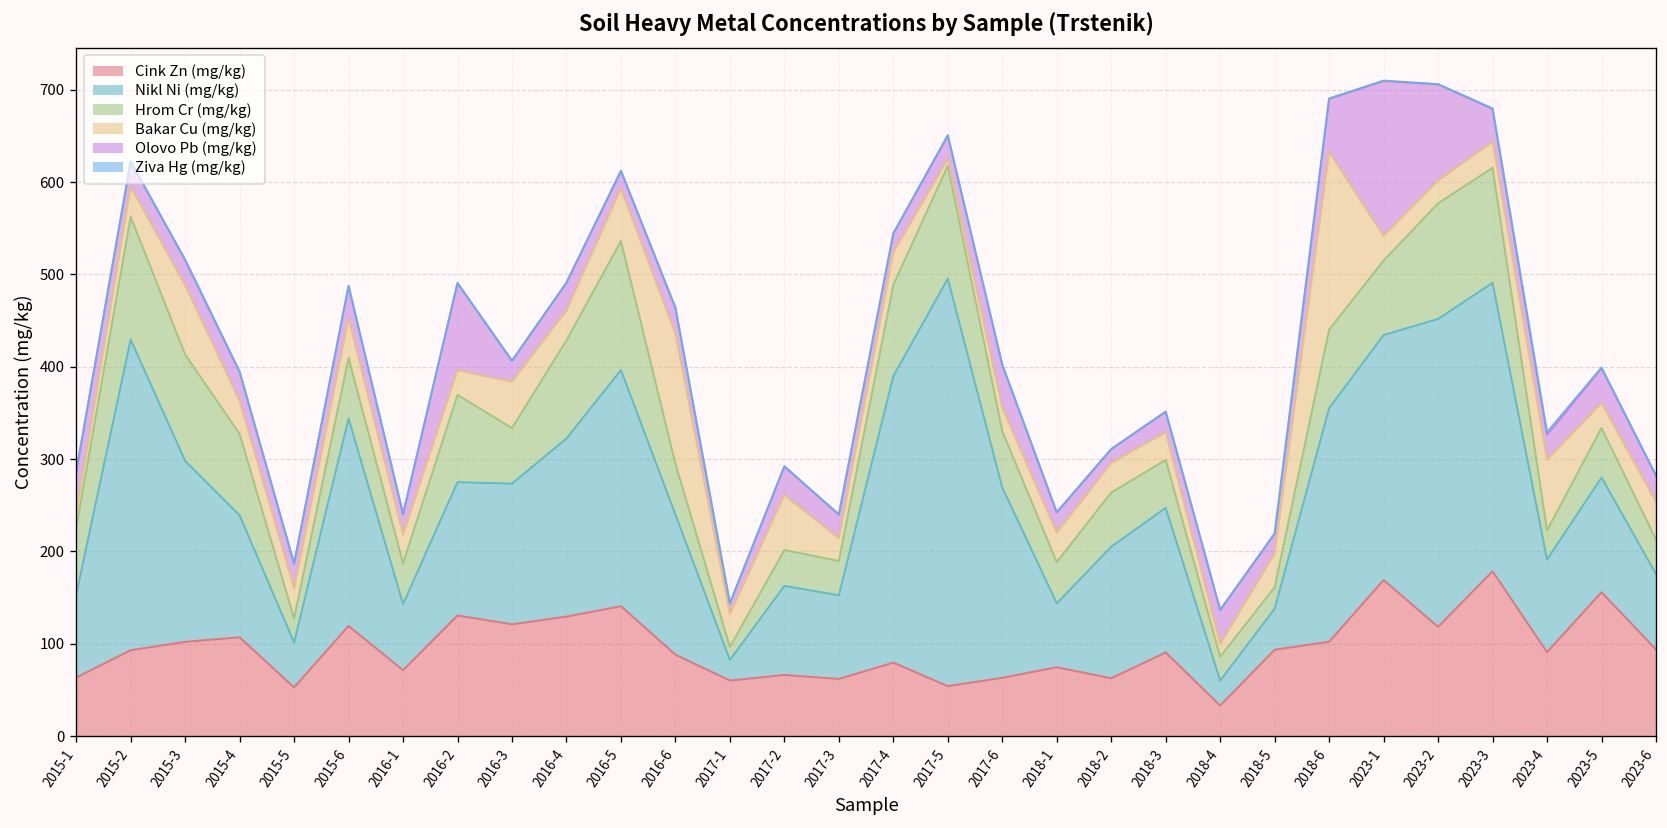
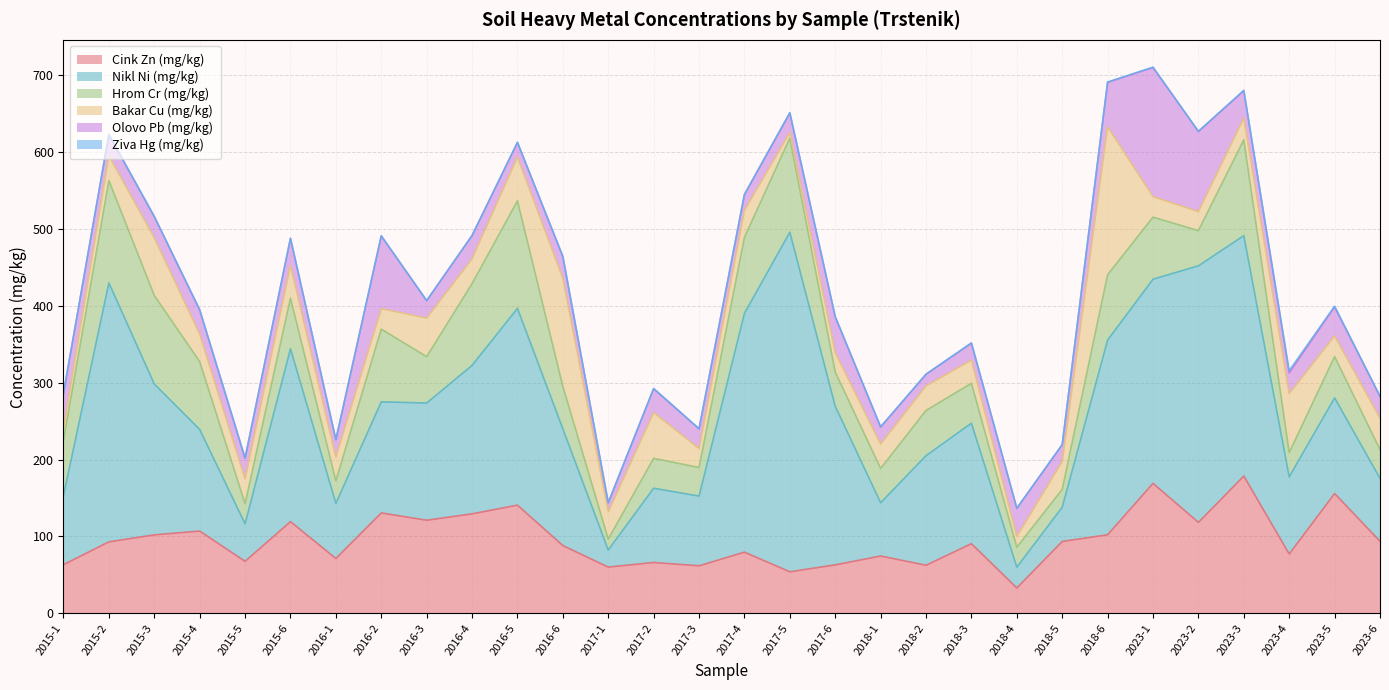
  {
    "Cink Zn (mg/kg)": {
      "2015-1": 60,
      "2015-2": 90,
      "2015-3": 100,
      "2015-4": 110,
-     "2015-5": 50,
+     "2015-5": 70,
      "2015-6": 120,
      "2016-1": 70,
      "2016-2": 130,
      "2016-3": 120,
      "2016-4": 130,
      "2016-5": 140,
      "2016-6": 90,
      "2017-1": 60,
      "2017-2": 70,
      "2017-3": 60,
      "2017-4": 80,
      "2017-5": 50,
      "2017-6": 60,
      "2018-1": 70,
      "2018-2": 60,
      "2018-3": 90,
      "2018-4": 30,
      "2018-5": 90,
      "2018-6": 100,
      "2023-1": 170,
      "2023-2": 120,
      "2023-3": 180,
-     "2023-4": 90,
+     "2023-4": 80,
      "2023-5": 160,
      "2023-6": 90
    },
    "Hrom Cr (mg/kg)": {
      "2015-1": 70,
      "2015-2": 130,
      "2015-3": 120,
      "2015-4": 90,
      "2015-5": 30,
      "2015-6": 70,
-     "2016-1": 40,
+     "2016-1": 30,
      "2016-2": 90,
      "2016-3": 60,
      "2016-4": 110,
      "2016-5": 140,
      "2016-6": 60,
      "2017-1": 10,
      "2017-2": 40,
      "2017-3": 40,
      "2017-4": 100,
      "2017-5": 120,
-     "2017-6": 60,
+     "2017-6": 40,
      "2018-1": 40,
      "2018-2": 60,
      "2018-3": 50,
      "2018-4": 30,
      "2018-5": 20,
      "2018-6": 80,
      "2023-1": 80,
-     "2023-2": 130,
+     "2023-2": 50,
      "2023-3": 120,
      "2023-4": 30,
      "2023-5": 50,
      "2023-6": 40
    },
    "Bakar Cu (mg/kg)": {
      "2015-1": 10,
      "2015-3": 70,
      "2015-4": 40,
      "2015-5": 30,
      "2015-6": 40,
      "2016-1": 30,
      "2016-2": 30,
      "2016-3": 50,
      "2016-4": 30,
      "2016-5": 60,
      "2016-6": 140,
      "2017-1": 40,
      "2017-2": 60,
      "2017-3": 20,
      "2017-4": 40,
      "2017-5": 10,
      "2017-6": 30,
      "2018-1": 30,
      "2018-2": 30,
      "2018-3": 30,
      "2018-4": 10,
      "2018-5": 40,
      "2018-6": 190,
      "2023-1": 30,
      "2023-2": 20,
      "2023-3": 30,
      "2023-4": 80,
      "2023-5": 30,
      "2023-6": 40
    }
  }
